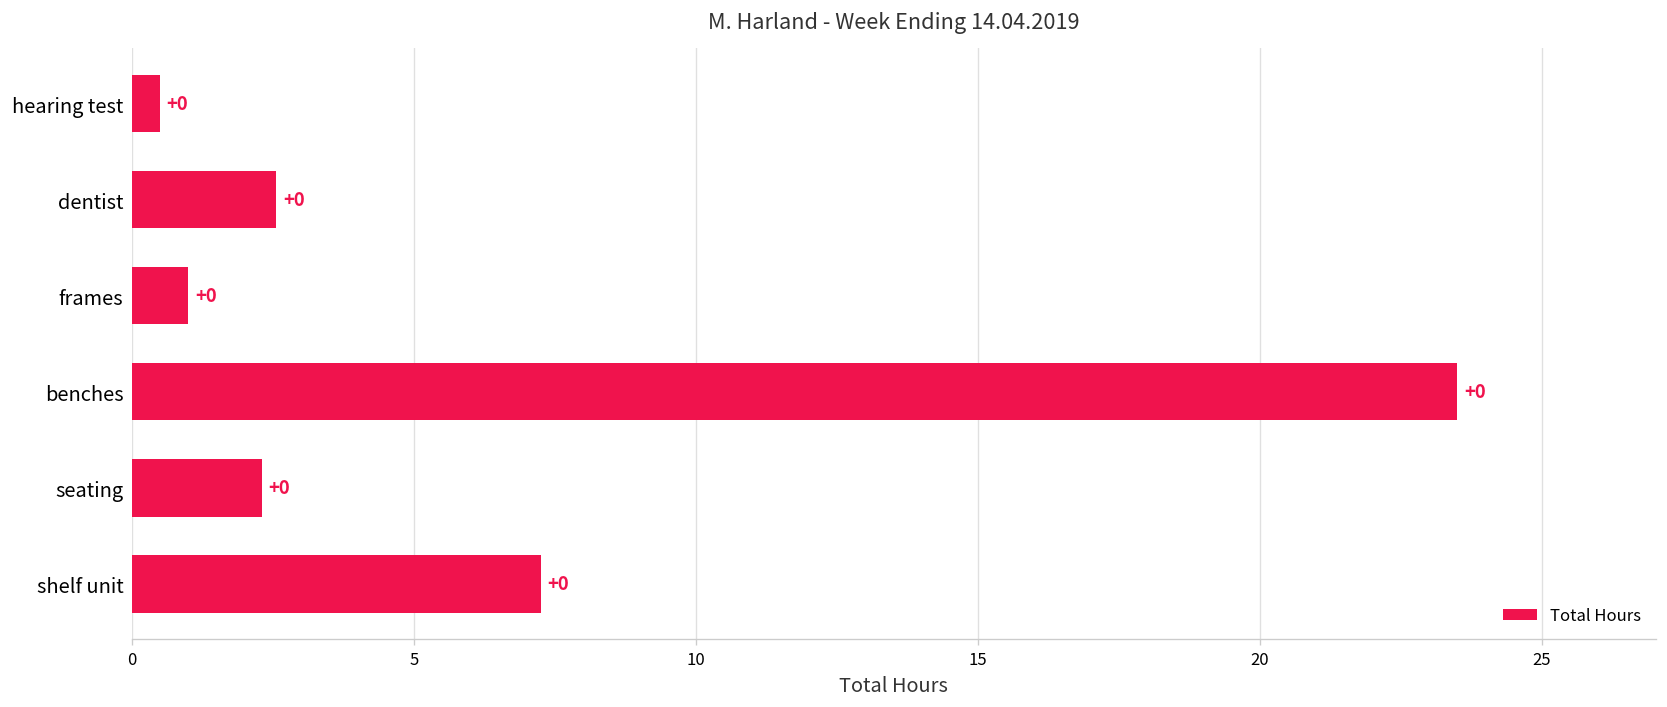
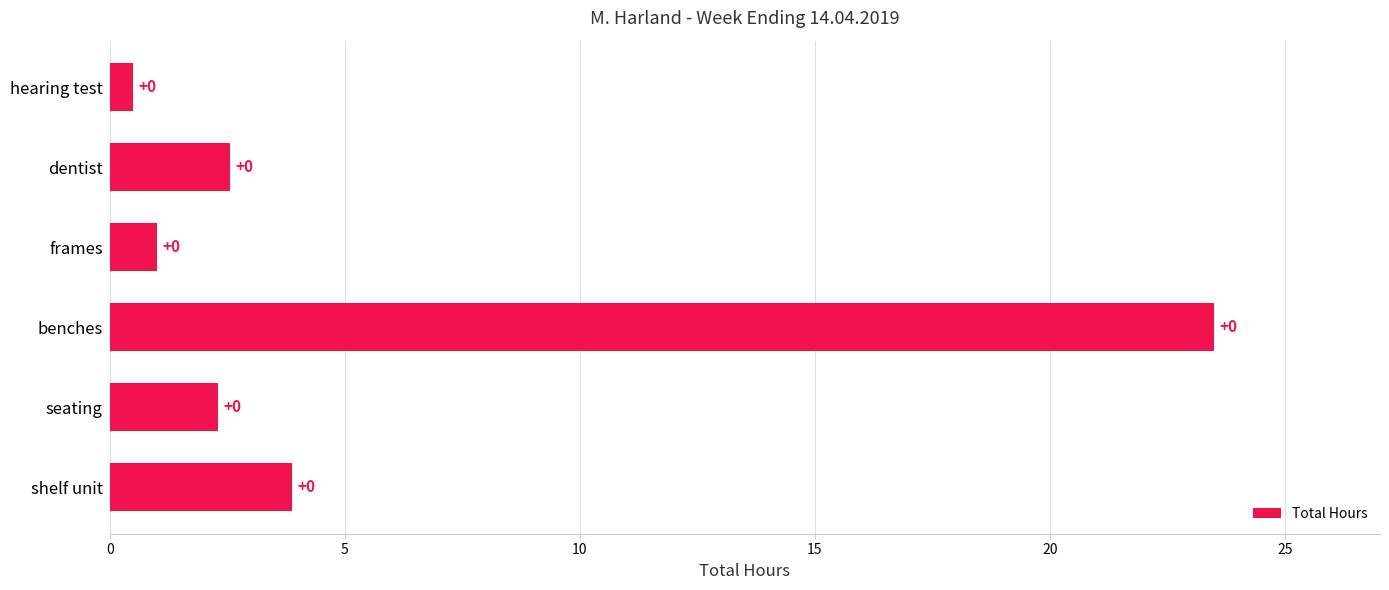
  {
-   "shelf unit": 7.3
+   "shelf unit": 3.9
  }
